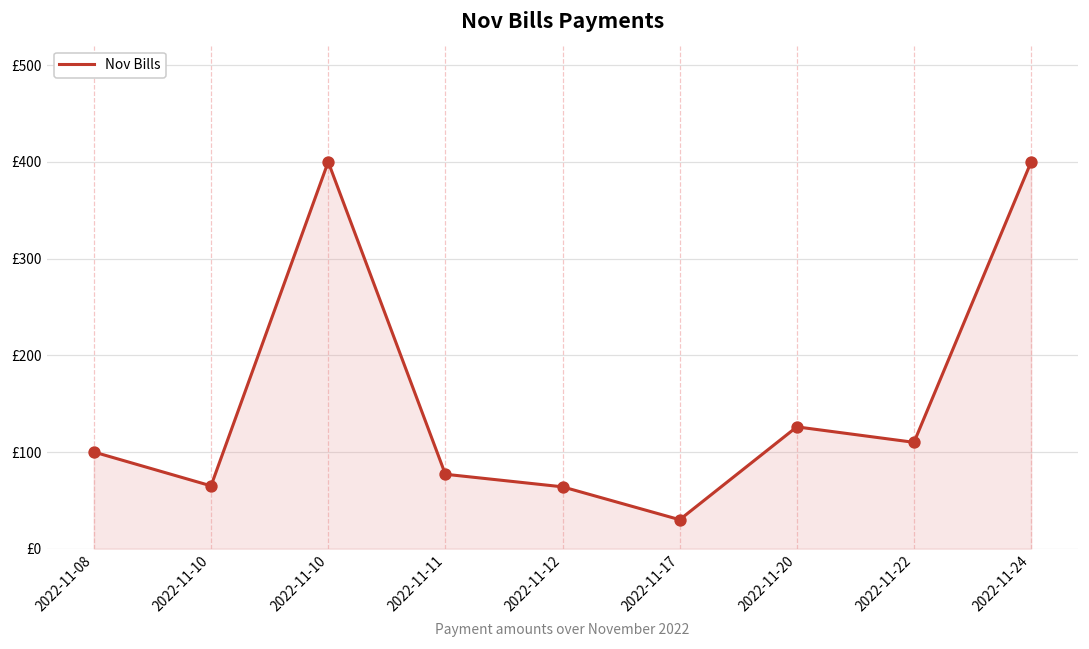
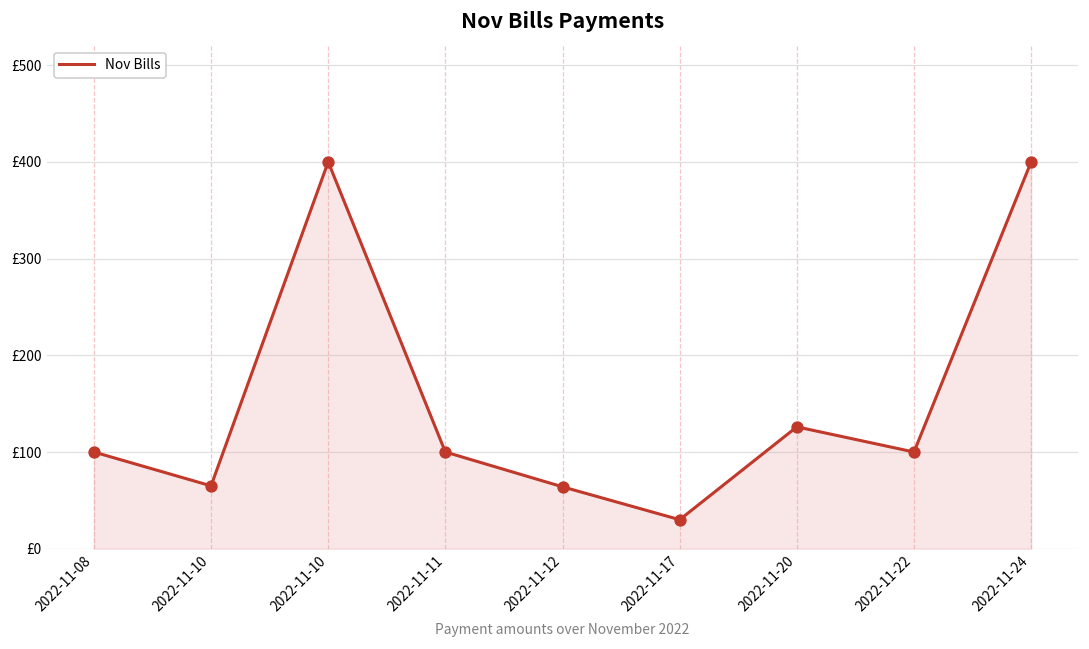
  {
    "2022-11-08": "£100",
-   "2022-11-11": "£80",
+   "2022-11-11": "£100",
    "2022-11-12": "£60",
    "2022-11-17": "£30",
    "2022-11-20": "£130",
-   "2022-11-22": "£110",
+   "2022-11-22": "£100",
    "2022-11-24": "£400"
  }
